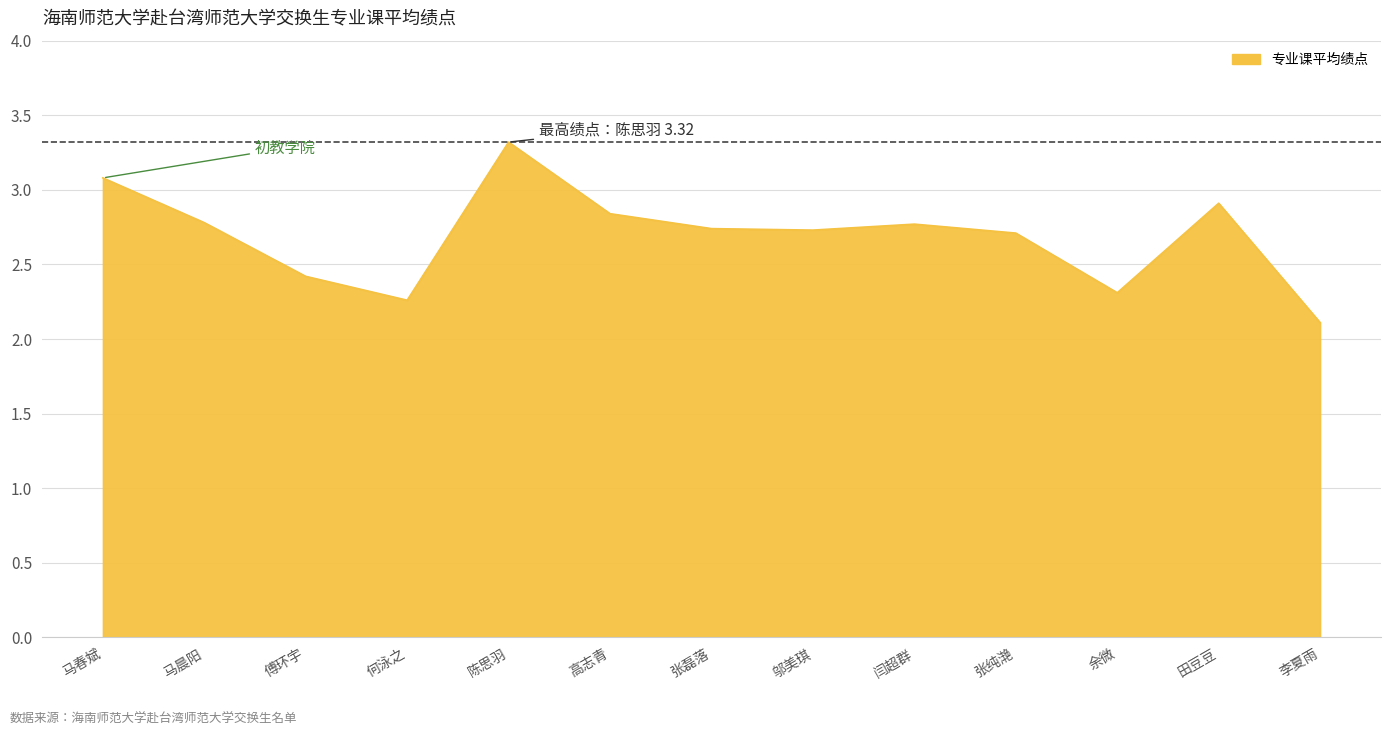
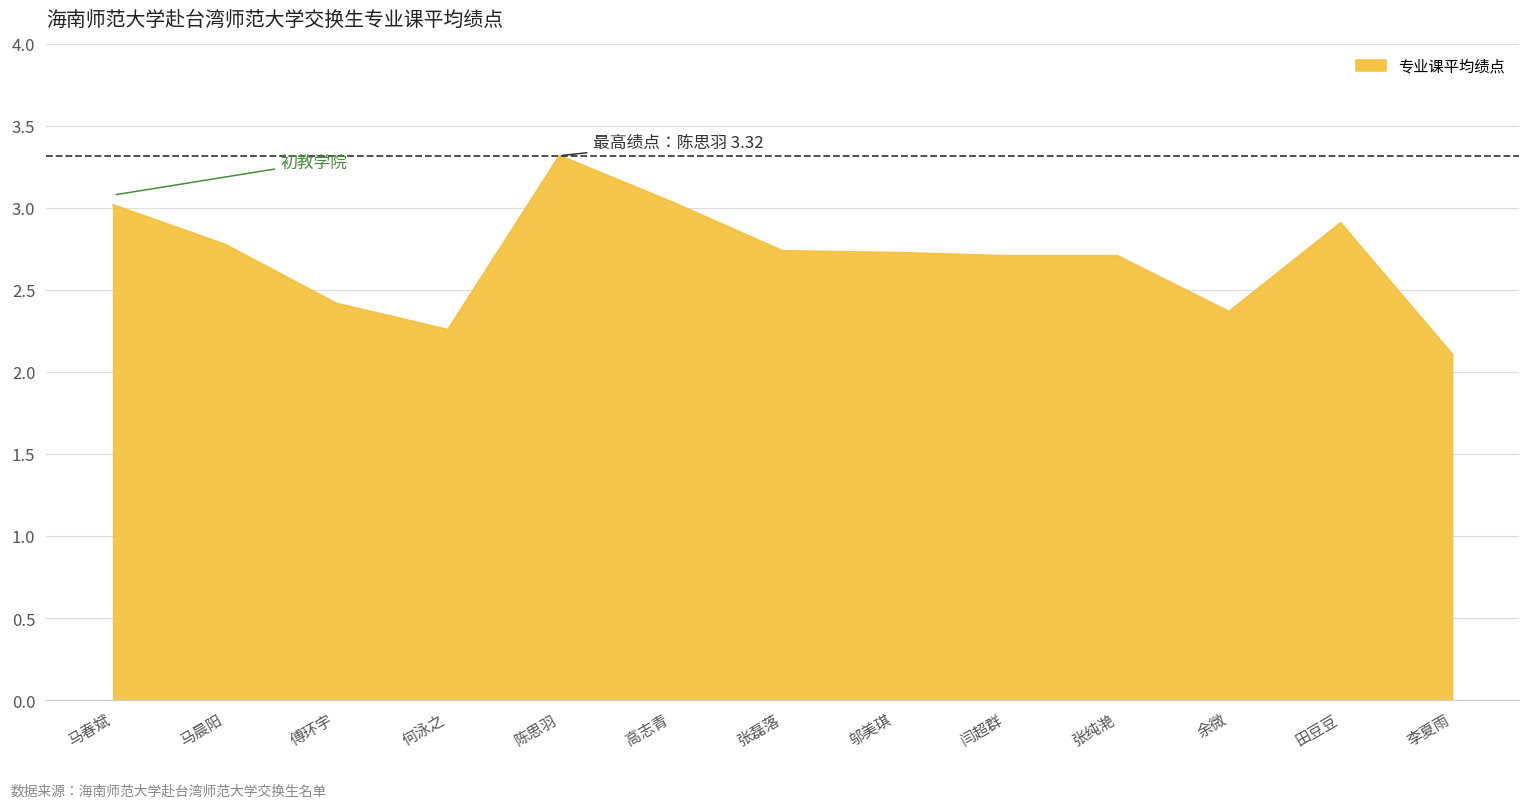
  {
-   "马春斌": 3.08,
+   "马春斌": 3.02,
    "马晨阳": 2.78,
    "傅环宇": 2.42,
    "何泳之": 2.26,
-   "高志青": 2.84,
+   "高志青": 3.04,
    "张磊落": 2.74,
    "邬美琪": 2.73,
-   "闫超群": 2.77,
+   "闫超群": 2.71,
    "张纯滟": 2.71,
-   "余微": 2.31,
+   "余微": 2.37,
    "田豆豆": 2.91,
    "李夏雨": 2.11
  }
